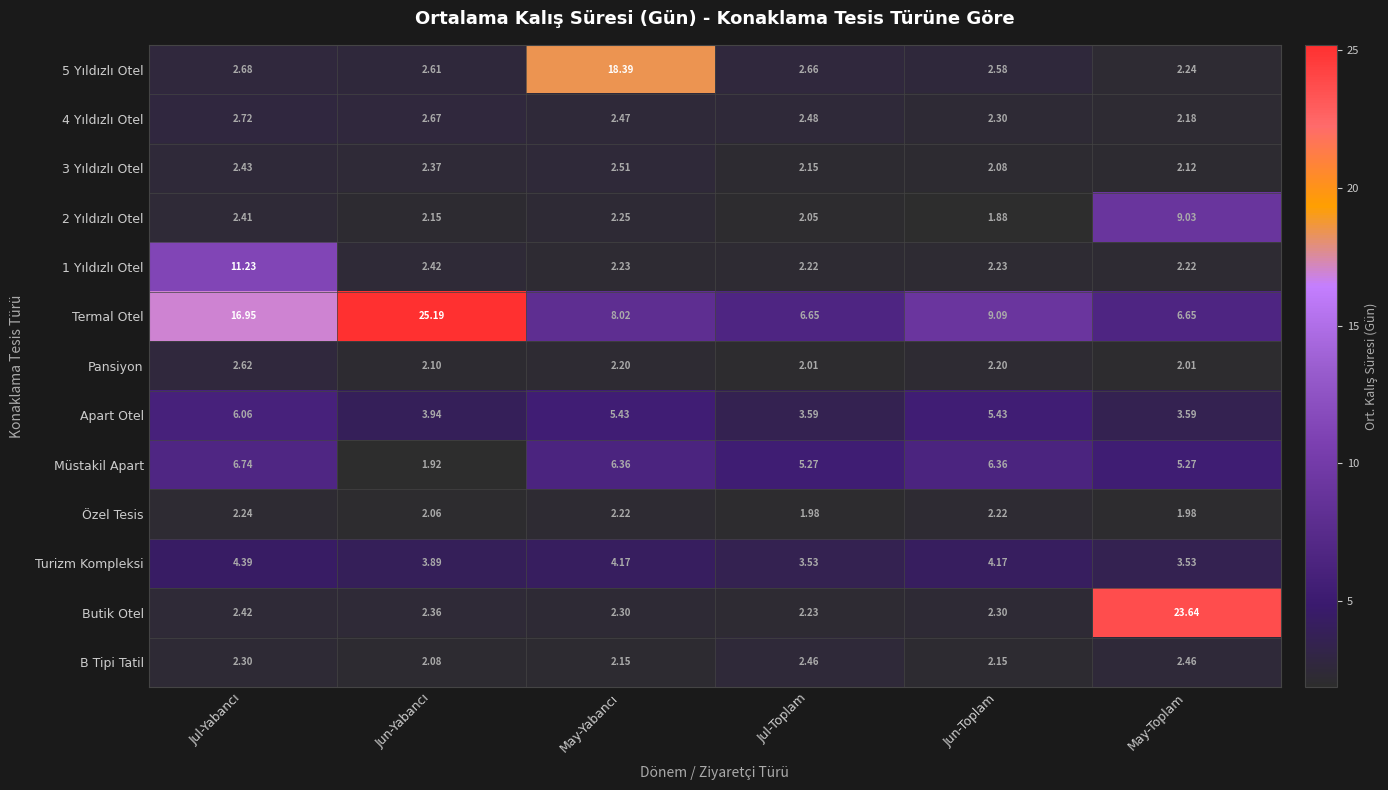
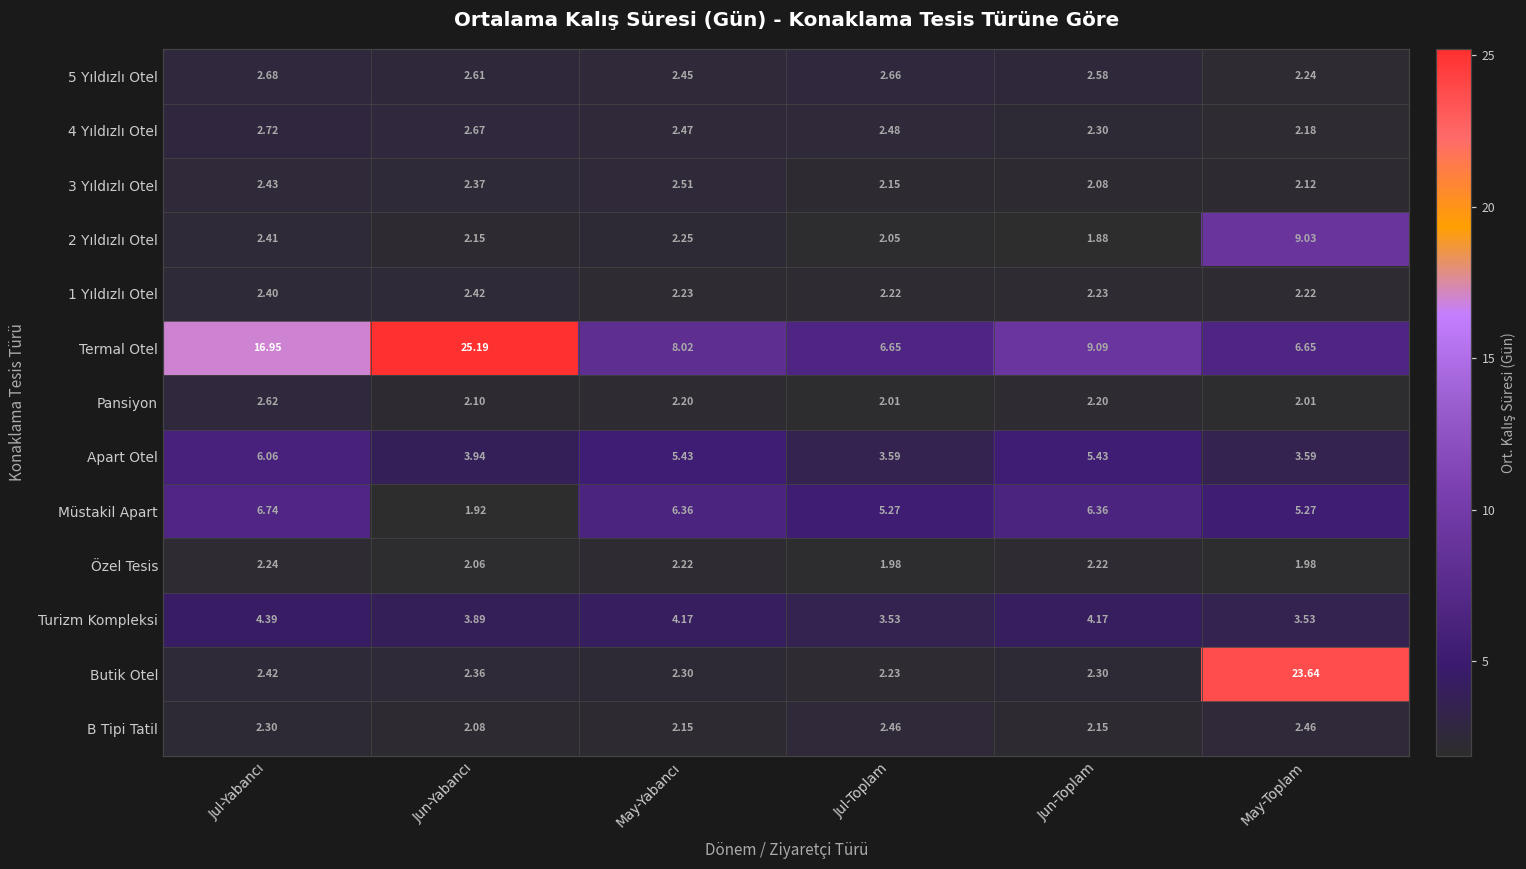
  {
    "5 Yıldızlı Otel": {
      "Jul-Yabancı": 2.68,
      "Jun-Yabancı": 2.61,
-     "May-Yabancı": 18.39,
+     "May-Yabancı": 2.45,
      "Jul-Toplam": 2.66,
      "Jun-Toplam": 2.58,
      "May-Toplam": 2.24
    },
    "4 Yıldızlı Otel": {
      "Jul-Yabancı": 2.72,
      "Jun-Yabancı": 2.67,
      "May-Yabancı": 2.47,
      "Jul-Toplam": 2.48,
      "Jun-Toplam": 2.30,
      "May-Toplam": 2.18
    },
    "3 Yıldızlı Otel": {
      "Jul-Yabancı": 2.43,
      "Jun-Yabancı": 2.37,
      "May-Yabancı": 2.51,
      "Jul-Toplam": 2.15,
      "Jun-Toplam": 2.08,
      "May-Toplam": 2.12
    },
    "2 Yıldızlı Otel": {
      "Jul-Yabancı": 2.41,
      "Jun-Yabancı": 2.15,
      "May-Yabancı": 2.25,
      "Jul-Toplam": 2.05,
      "Jun-Toplam": 1.88,
      "May-Toplam": 9.03
    },
    "1 Yıldızlı Otel": {
-     "Jul-Yabancı": 11.23,
+     "Jul-Yabancı": 2.40,
      "Jun-Yabancı": 2.42,
      "May-Yabancı": 2.23,
      "Jul-Toplam": 2.22,
      "Jun-Toplam": 2.23,
      "May-Toplam": 2.22
    },
    "Termal Otel": {
      "Jul-Yabancı": 16.95,
      "Jun-Yabancı": 25.19,
      "May-Yabancı": 8.02,
      "Jul-Toplam": 6.65,
      "Jun-Toplam": 9.09,
      "May-Toplam": 6.65
    },
    "Pansiyon": {
      "Jul-Yabancı": 2.62,
      "Jun-Yabancı": 2.10,
      "May-Yabancı": 2.20,
      "Jul-Toplam": 2.01,
      "Jun-Toplam": 2.20,
      "May-Toplam": 2.01
    },
    "Apart Otel": {
      "Jul-Yabancı": 6.06,
      "Jun-Yabancı": 3.94,
      "May-Yabancı": 5.43,
      "Jul-Toplam": 3.59,
      "Jun-Toplam": 5.43,
      "May-Toplam": 3.59
    },
    "Müstakil Apart": {
      "Jul-Yabancı": 6.74,
      "Jun-Yabancı": 1.92,
      "May-Yabancı": 6.36,
      "Jul-Toplam": 5.27,
      "Jun-Toplam": 6.36,
      "May-Toplam": 5.27
    },
    "Özel Tesis": {
      "Jul-Yabancı": 2.24,
      "Jun-Yabancı": 2.06,
      "May-Yabancı": 2.22,
      "Jul-Toplam": 1.98,
      "Jun-Toplam": 2.22,
      "May-Toplam": 1.98
    },
    "Turizm Kompleksi": {
      "Jul-Yabancı": 4.39,
      "Jun-Yabancı": 3.89,
      "May-Yabancı": 4.17,
      "Jul-Toplam": 3.53,
      "Jun-Toplam": 4.17,
      "May-Toplam": 3.53
    },
    "Butik Otel": {
      "Jul-Yabancı": 2.42,
      "Jun-Yabancı": 2.36,
      "May-Yabancı": 2.30,
      "Jul-Toplam": 2.23,
      "Jun-Toplam": 2.30,
      "May-Toplam": 23.64
    },
    "B Tipi Tatil": {
      "Jul-Yabancı": 2.30,
      "Jun-Yabancı": 2.08,
      "May-Yabancı": 2.15,
      "Jul-Toplam": 2.46,
      "Jun-Toplam": 2.15,
      "May-Toplam": 2.46
    }
  }
